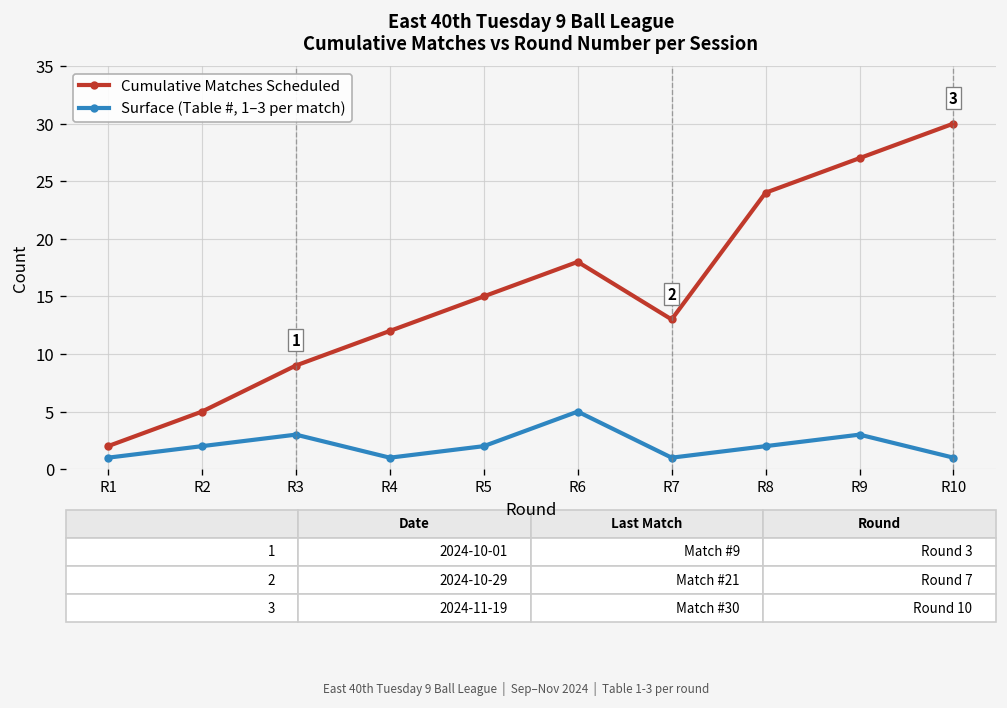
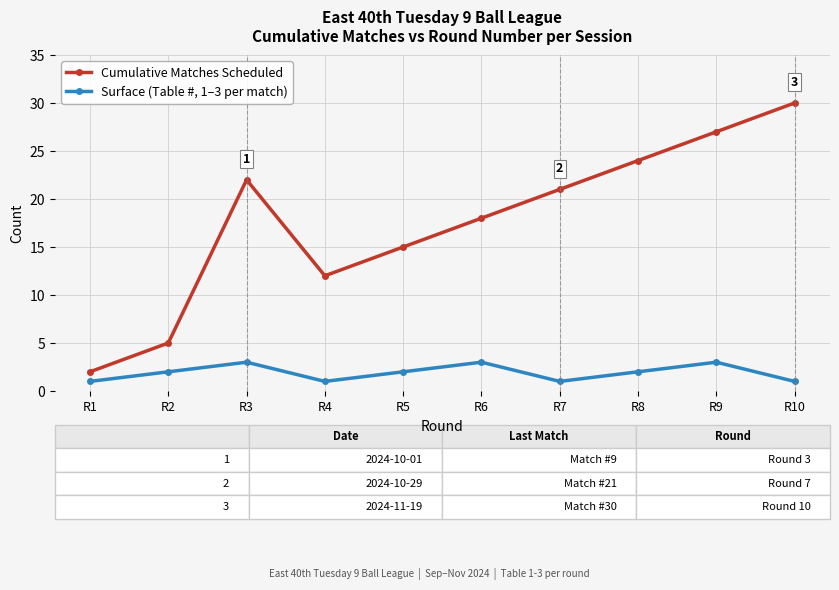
  {
    "Cumulative Matches Scheduled": {
      "R1": 2,
      "R2": 5,
-     "R3": 9,
+     "R3": 22,
      "R4": 12,
      "R5": 15,
      "R6": 18,
-     "R7": 13,
+     "R7": 21,
      "R8": 24,
      "R9": 27
    },
    "Surface (Table #, 1–3 per match)": {
      "R1": 1,
      "R2": 2,
      "R3": 3,
      "R4": 1,
      "R5": 2,
-     "R6": 5,
+     "R6": 3,
      "R7": 1,
      "R8": 2,
      "R9": 3,
      "R10": 1
    }
  }
